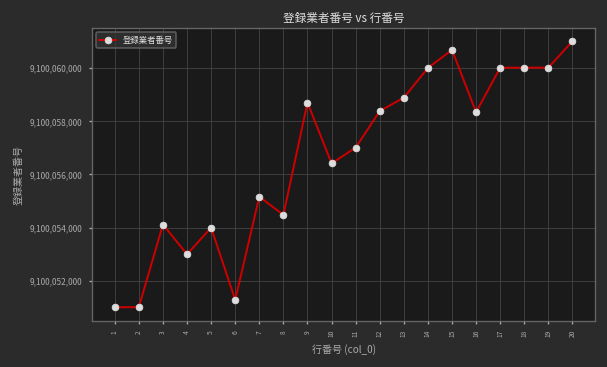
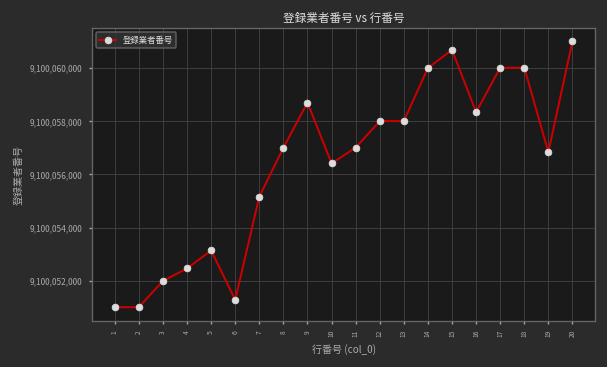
  {
    "1": "9,100,051,000",
    "2": "9,100,051,000",
-   "3": "9,100,054,100",
-   "4": "9,100,053,000",
-   "5": "9,100,054,000",
+   "3": "9,100,052,000",
+   "4": "9,100,052,500",
+   "5": "9,100,053,100",
    "6": "9,100,051,300",
    "7": "9,100,055,200",
-   "8": "9,100,054,500",
+   "8": "9,100,057,000",
    "9": "9,100,058,700",
    "10": "9,100,056,400",
    "11": "9,100,057,000",
-   "12": "9,100,058,400",
-   "13": "9,100,058,900",
+   "12": "9,100,058,000",
+   "13": "9,100,058,000",
    "14": "9,100,060,000",
    "15": "9,100,060,700",
    "16": "9,100,058,300",
    "17": "9,100,060,000",
    "18": "9,100,060,000",
-   "19": "9,100,060,000",
+   "19": "9,100,056,800",
    "20": "9,100,061,000"
  }
